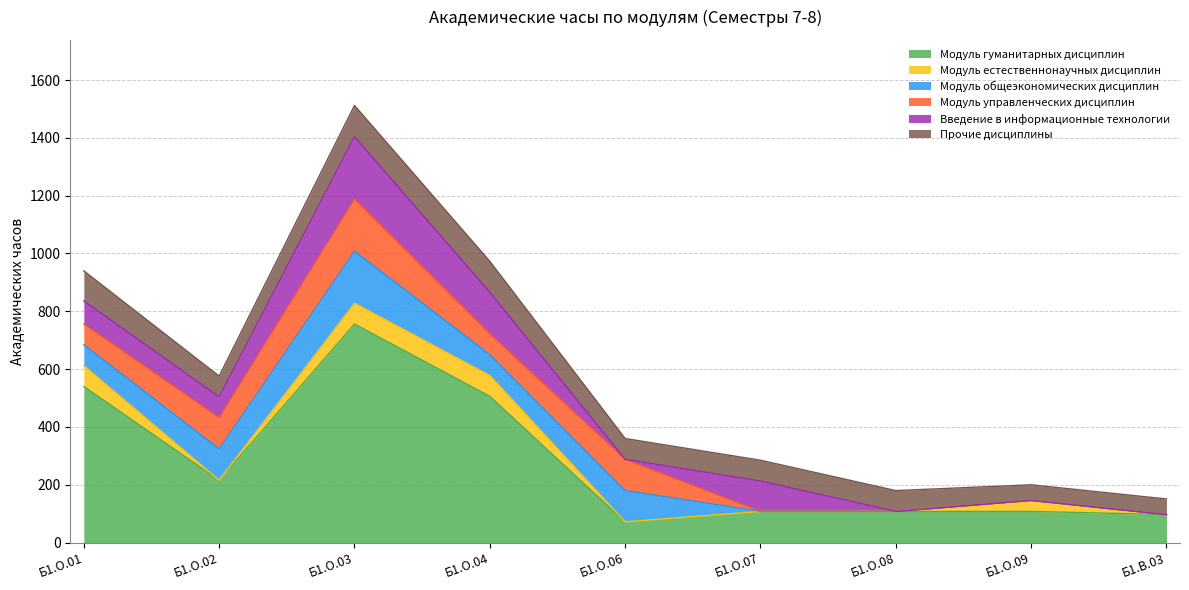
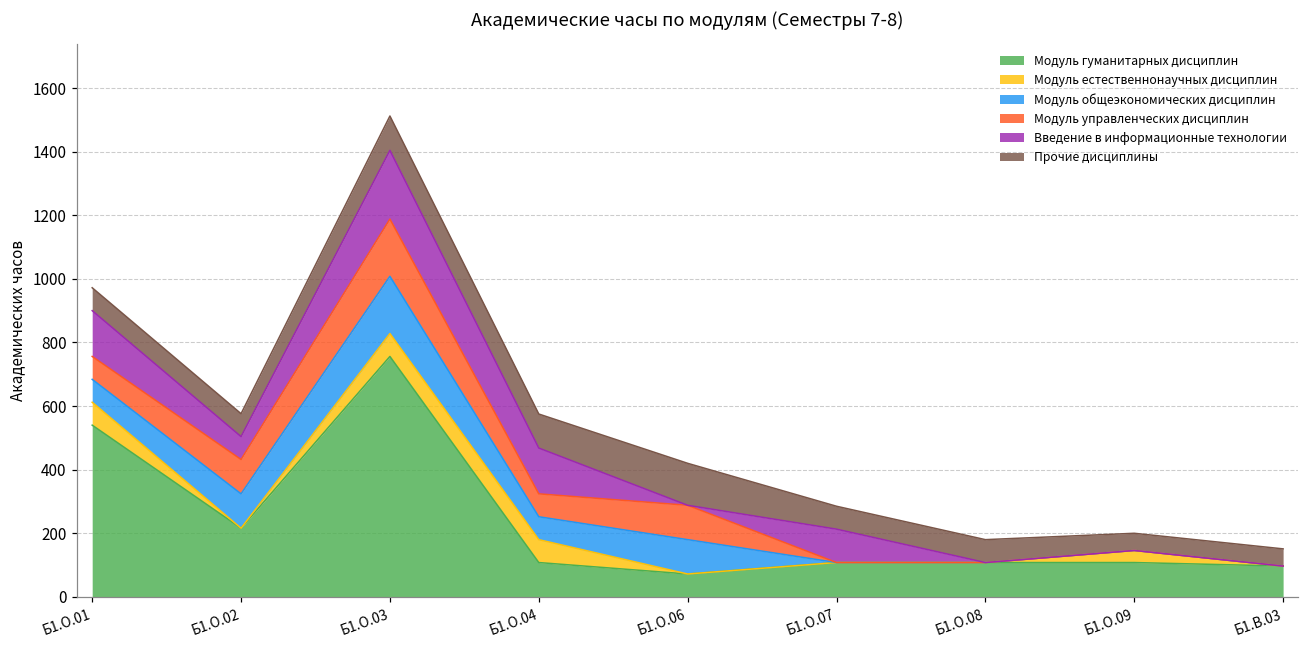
  {
    "Модуль гуманитарных дисциплин": {
      "Б1.О.01": 540,
      "Б1.О.03": 760,
-     "Б1.О.04": 510,
+     "Б1.О.04": 110,
      "Б1.О.09": 110
    },
    "Модуль естественнонаучных дисциплин": {
      "Б1.О.01": 70,
      "Б1.О.03": 70,
      "Б1.О.04": 70
    },
    "Модуль общеэкономических дисциплин": {
      "Б1.О.01": 70,
      "Б1.О.02": 110,
      "Б1.О.03": 180,
      "Б1.О.04": 70,
      "Б1.О.06": 110
    },
    "Модуль управленческих дисциплин": {
      "Б1.О.01": 70,
      "Б1.О.02": 110,
      "Б1.О.03": 180,
      "Б1.О.04": 70
    },
    "Введение в информационные технологии": {
-     "Б1.О.01": 80,
+     "Б1.О.01": 140,
      "Б1.О.02": 70,
      "Б1.О.03": 220,
      "Б1.О.04": 140,
      "Б1.О.07": 110
    },
    "Прочие дисциплины": {
-     "Б1.О.01": 100,
+     "Б1.О.01": 70,
      "Б1.О.02": 70,
      "Б1.О.03": 110,
      "Б1.О.04": 110,
-     "Б1.О.06": 70,
+     "Б1.О.06": 130,
      "Б1.О.07": 70,
      "Б1.О.08": 70,
      "Б1.О.09": 50,
      "Б1.В.03": 50
    }
  }
